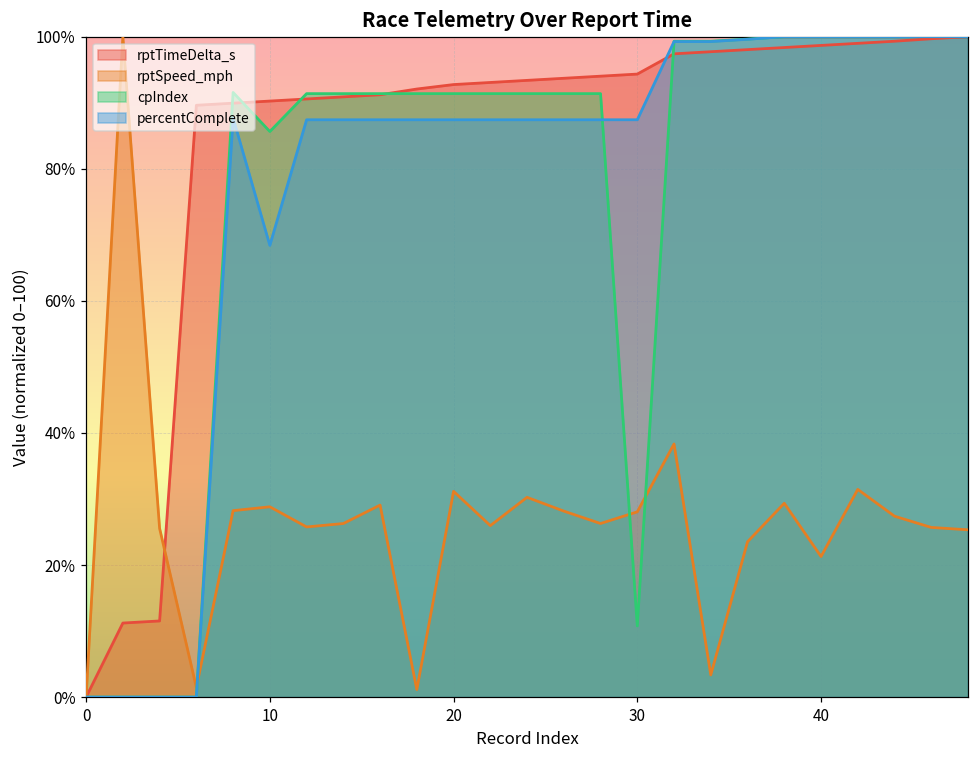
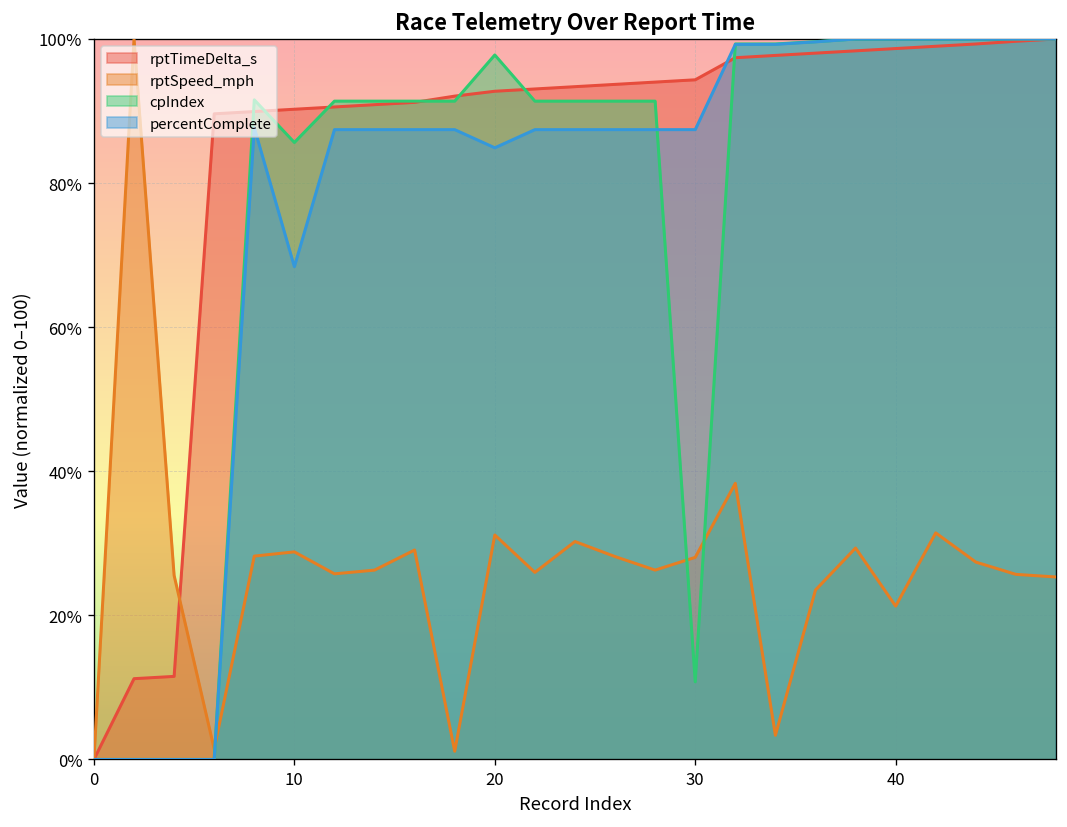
  {
    "cpIndex": {
      "10": "86%",
-     "20": "91%",
+     "20": "98%",
      "30": "11%"
    },
    "percentComplete": {
      "10": "68%",
-     "20": "87%",
+     "20": "85%",
      "30": "87%"
    }
  }
